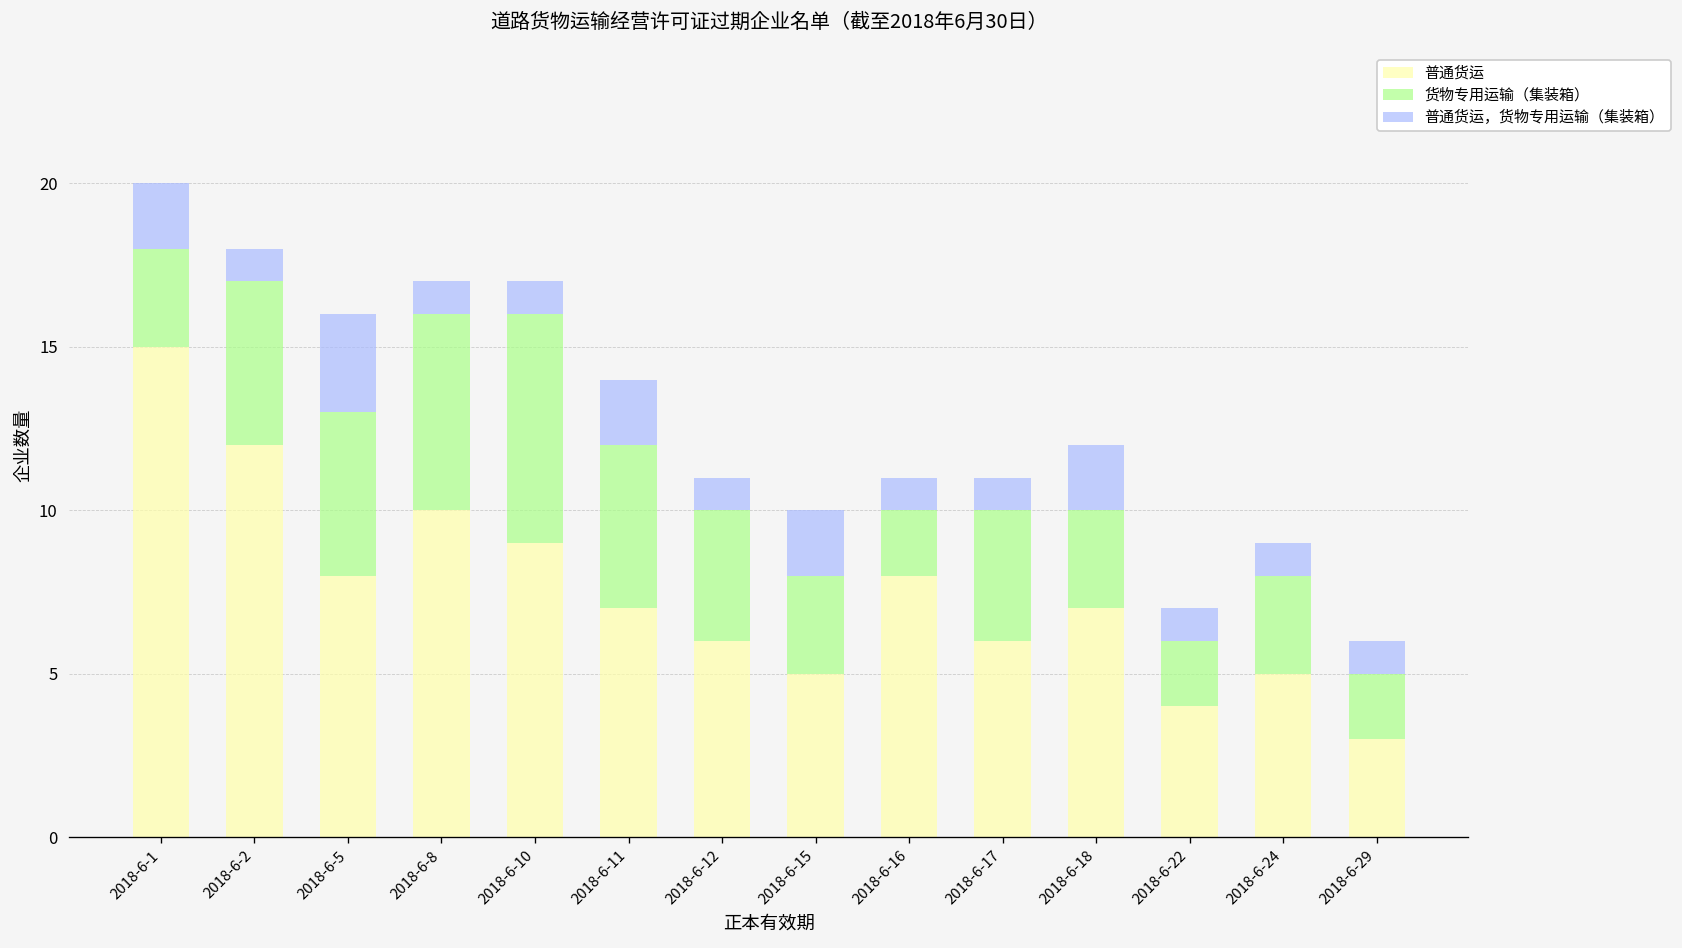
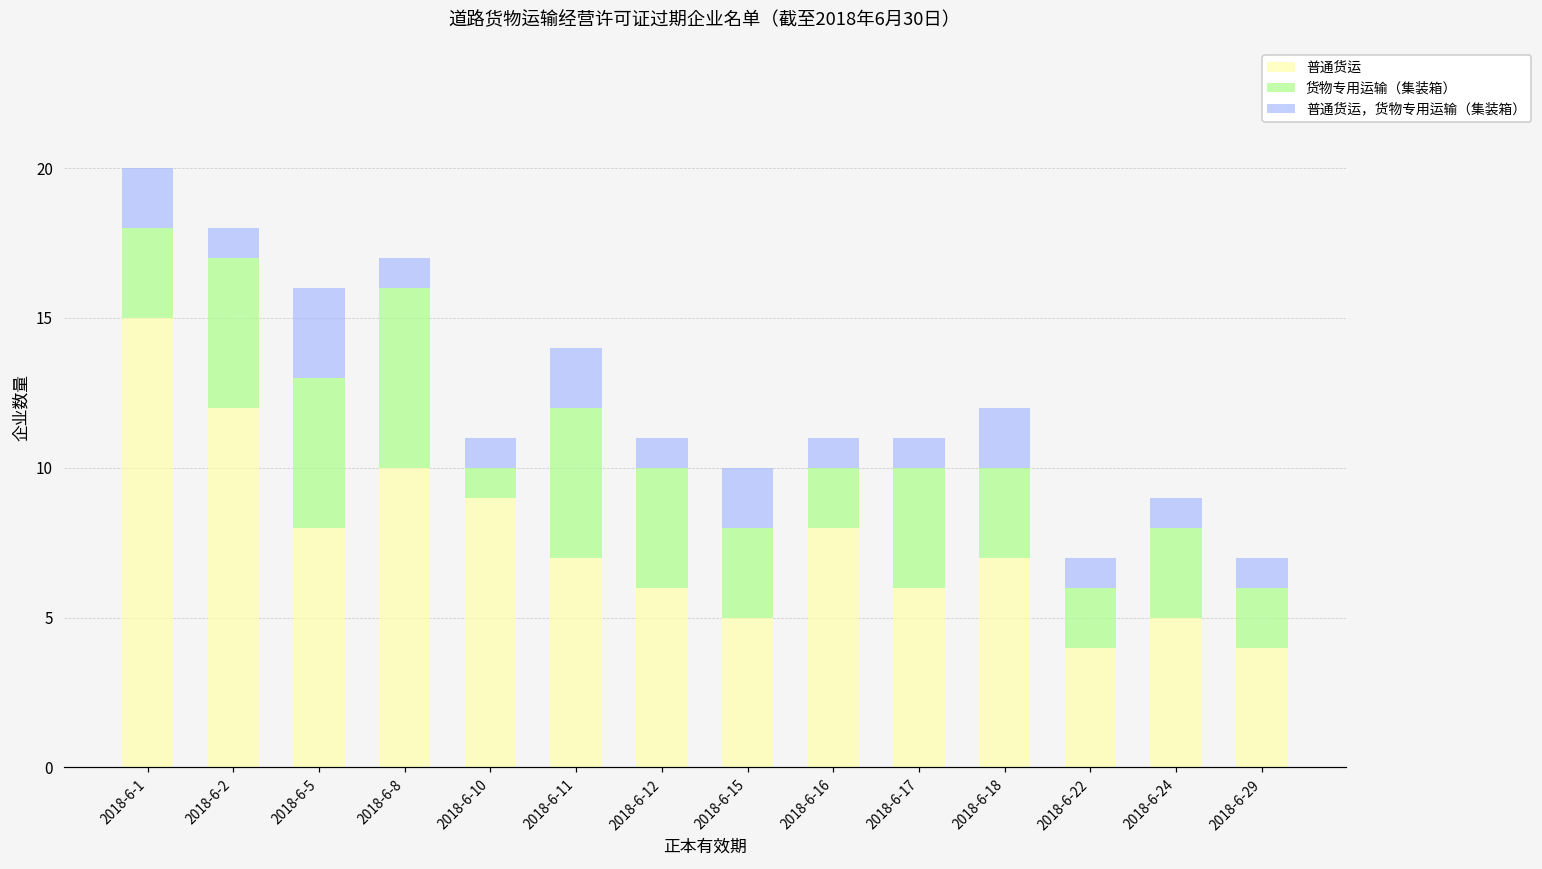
  {
    "普通货运": {
      "2018-6-1": 15,
      "2018-6-2": 12,
      "2018-6-5": 8,
      "2018-6-8": 10,
      "2018-6-10": 9,
      "2018-6-11": 7,
      "2018-6-12": 6,
      "2018-6-15": 5,
      "2018-6-16": 8,
      "2018-6-17": 6,
      "2018-6-18": 7,
      "2018-6-22": 4,
      "2018-6-24": 5,
-     "2018-6-29": 3
+     "2018-6-29": 4
    },
    "货物专用运输（集装箱）": {
      "2018-6-1": 3,
      "2018-6-2": 5,
      "2018-6-5": 5,
      "2018-6-8": 6,
-     "2018-6-10": 7,
+     "2018-6-10": 1,
      "2018-6-11": 5,
      "2018-6-12": 4,
      "2018-6-15": 3,
      "2018-6-16": 2,
      "2018-6-17": 4,
      "2018-6-18": 3,
      "2018-6-22": 2,
      "2018-6-24": 3,
      "2018-6-29": 2
    },
    "普通货运，货物专用运输（集装箱）": {
      "2018-6-1": 2,
      "2018-6-2": 1,
      "2018-6-5": 3,
      "2018-6-8": 1,
      "2018-6-10": 1,
      "2018-6-11": 2,
      "2018-6-12": 1,
      "2018-6-15": 2,
      "2018-6-16": 1,
      "2018-6-17": 1,
      "2018-6-18": 2,
      "2018-6-22": 1,
      "2018-6-24": 1,
      "2018-6-29": 1
    }
  }
